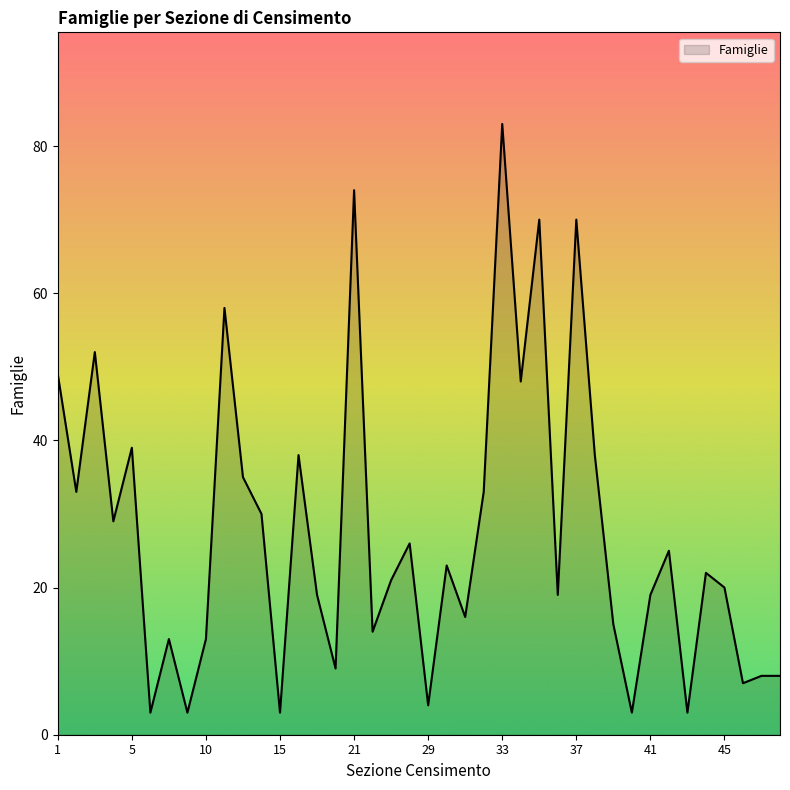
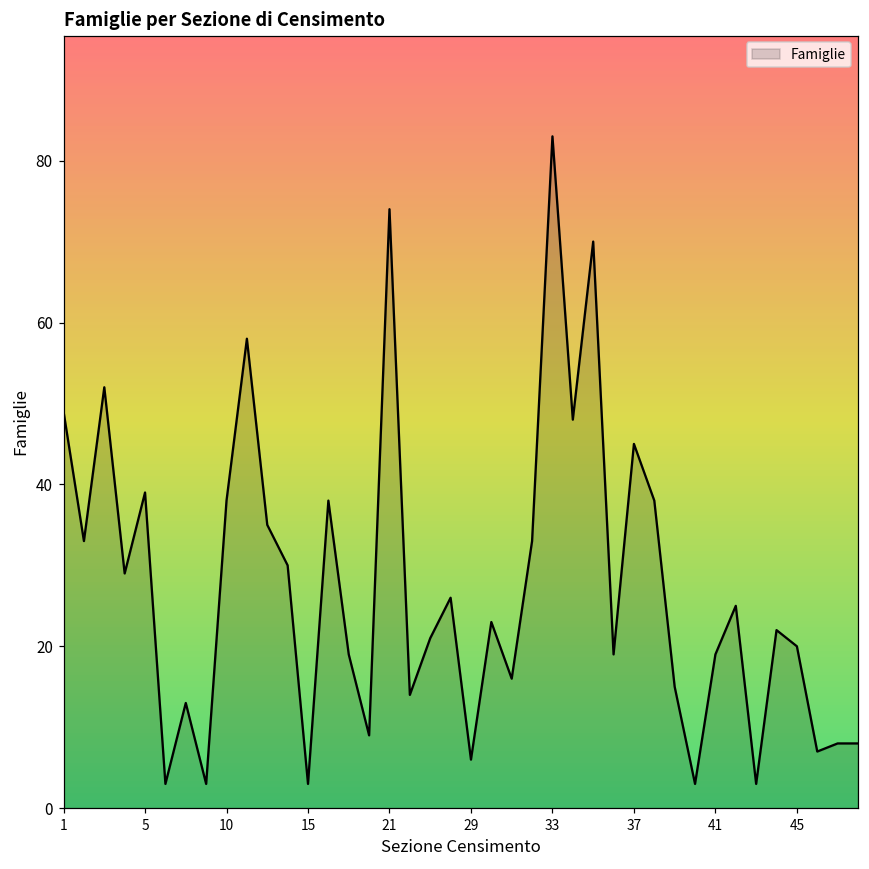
  {
    "1": 49,
    "5": 39,
-   "10": 13,
+   "10": 38,
    "15": 3,
    "21": 74,
-   "29": 4,
+   "29": 6,
    "33": 83,
-   "37": 70,
+   "37": 45,
    "41": 19,
    "45": 20
  }
